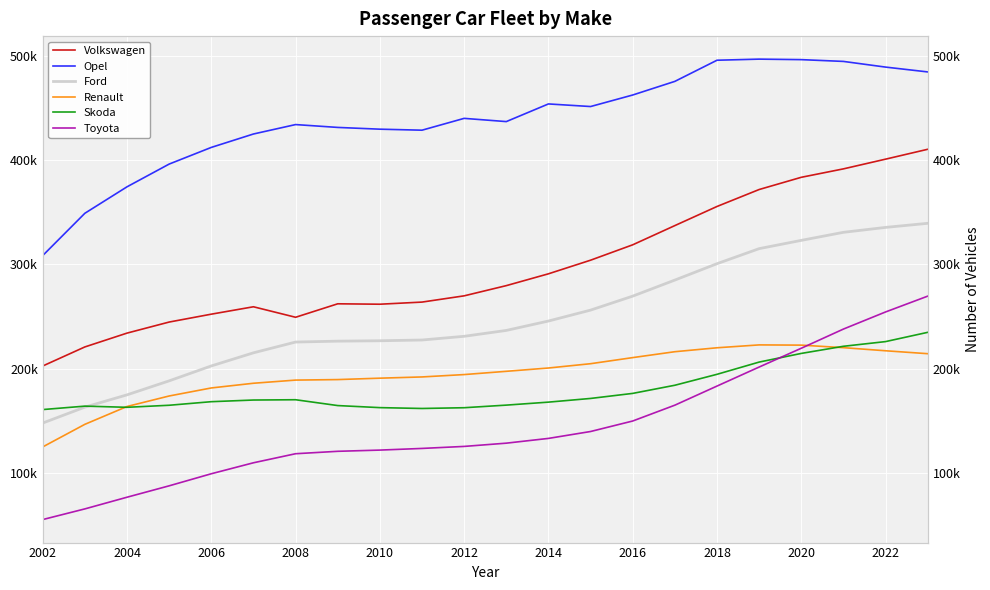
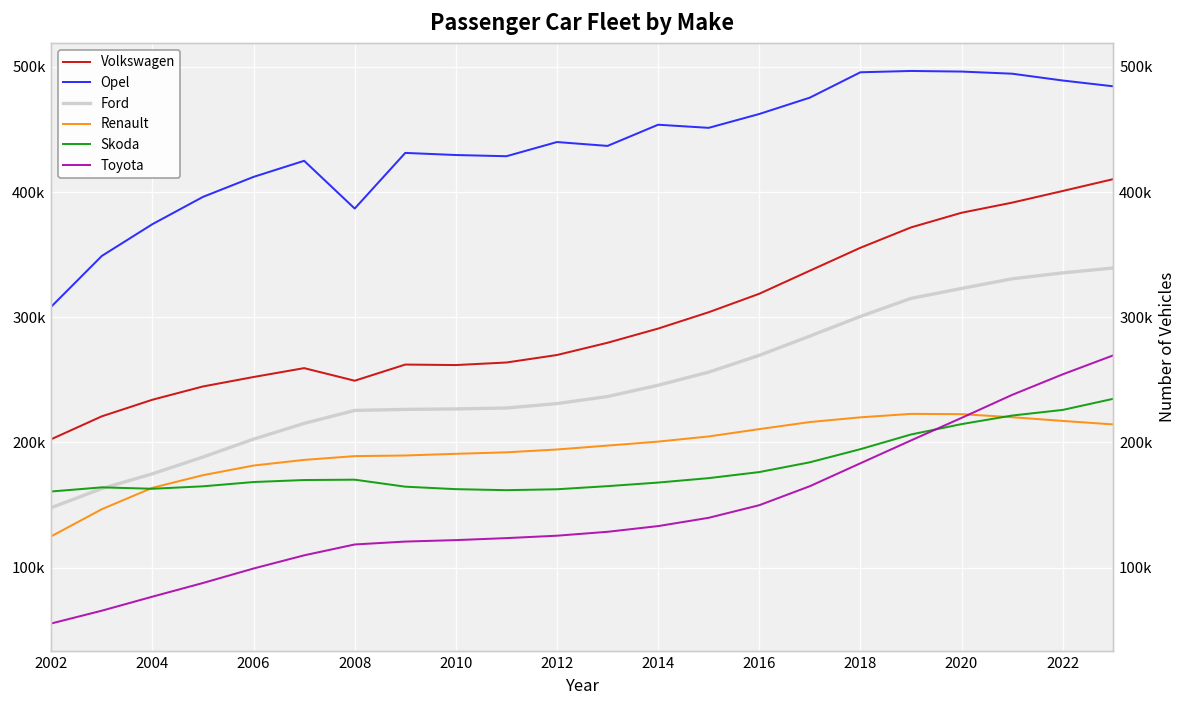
  {
    "Volkswagen": {
      "2002": 203000,
      "2004": 234000,
      "2006": 252000,
      "2008": 249000,
      "2010": 262000,
      "2012": 270000,
      "2014": 291000,
      "2016": 319000,
      "2018": 356000,
      "2020": 384000,
      "2022": 401000
    },
    "Opel": {
      "2002": 308000,
      "2004": 374000,
      "2006": 412000,
-     "2008": 434000,
+     "2008": 387000,
      "2010": 430000,
      "2012": 440000,
      "2014": 454000,
      "2016": 462000,
      "2018": 496000,
      "2020": 496000,
      "2022": 489000
    },
    "Ford": {
      "2002": 148000,
      "2004": 175000,
      "2006": 203000,
      "2008": 226000,
      "2010": 227000,
      "2012": 231000,
      "2014": 246000,
      "2016": 270000,
      "2018": 301000,
      "2020": 323000,
      "2022": 335000
    },
    "Renault": {
      "2002": 125000,
      "2006": 182000,
      "2008": 189000,
      "2010": 191000,
      "2012": 194000,
      "2014": 201000,
      "2016": 211000,
      "2018": 220000,
      "2020": 223000,
      "2022": 217000
    },
    "Skoda": {
      "2002": 161000,
      "2006": 168000,
      "2008": 170000,
      "2010": 163000,
      "2012": 163000,
      "2014": 168000,
      "2016": 176000,
      "2018": 195000,
      "2020": 215000,
      "2022": 226000
    },
    "Toyota": {
      "2002": 55000,
      "2004": 77000,
      "2006": 99000,
      "2008": 118000,
      "2010": 122000,
      "2012": 126000,
      "2014": 133000,
      "2016": 150000,
      "2018": 183000,
      "2020": 220000,
      "2022": 254000
    }
  }
